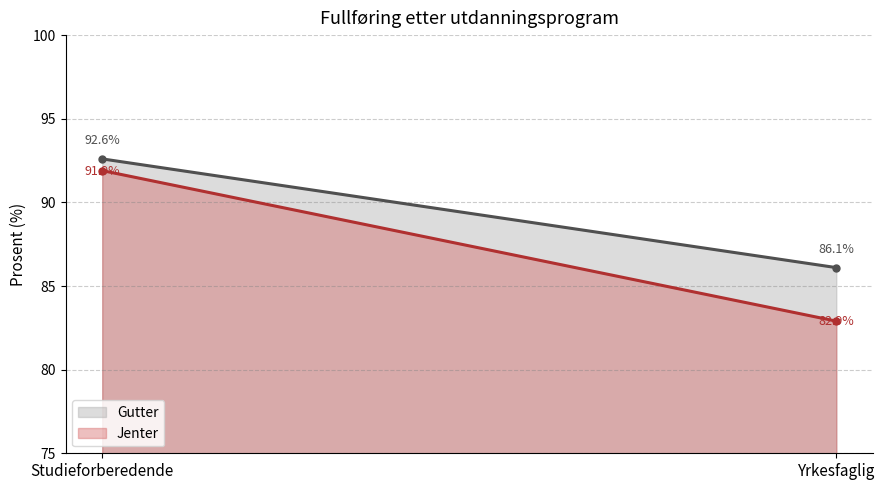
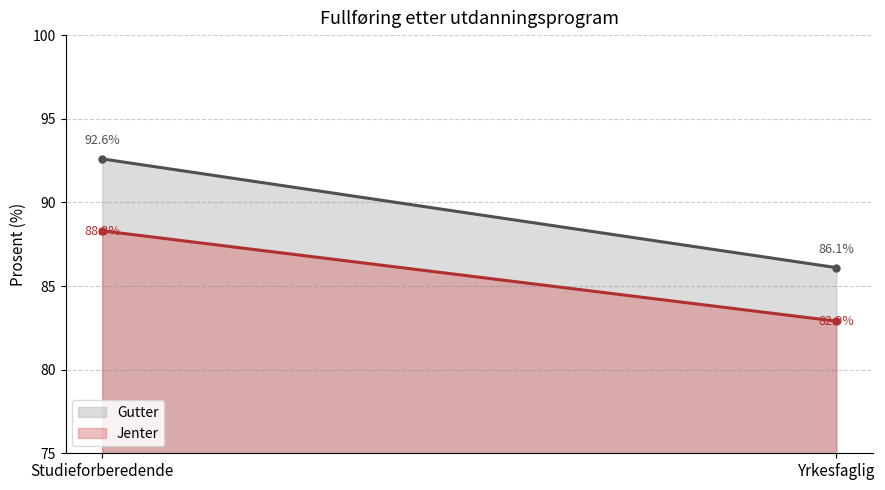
  {
    "Gutter": {
      "Studieforberedende": "92.6%",
      "Yrkesfaglig": "86.1%"
    },
    "Jenter": {
-     "Studieforberedende": "91.9%",
+     "Studieforberedende": "88.3%",
      "Yrkesfaglig": "82.9%"
    }
  }
